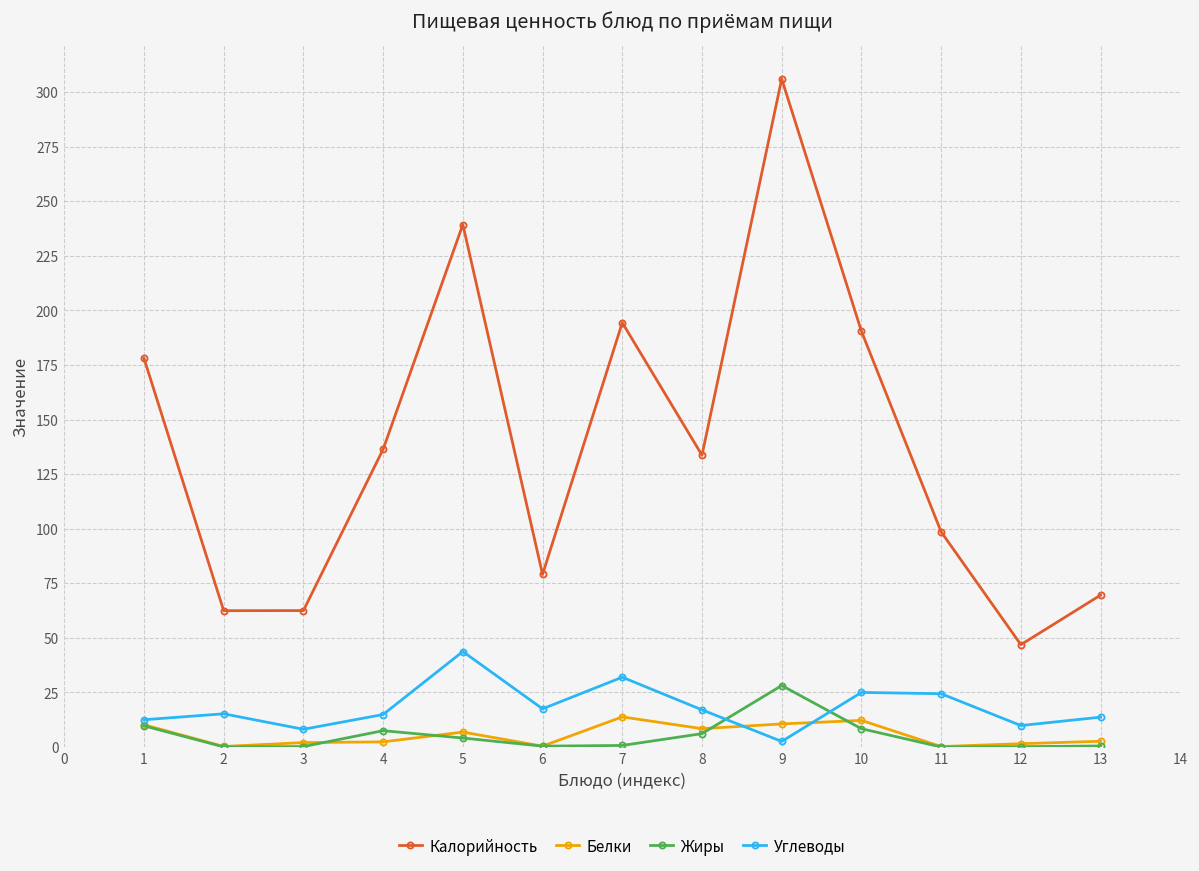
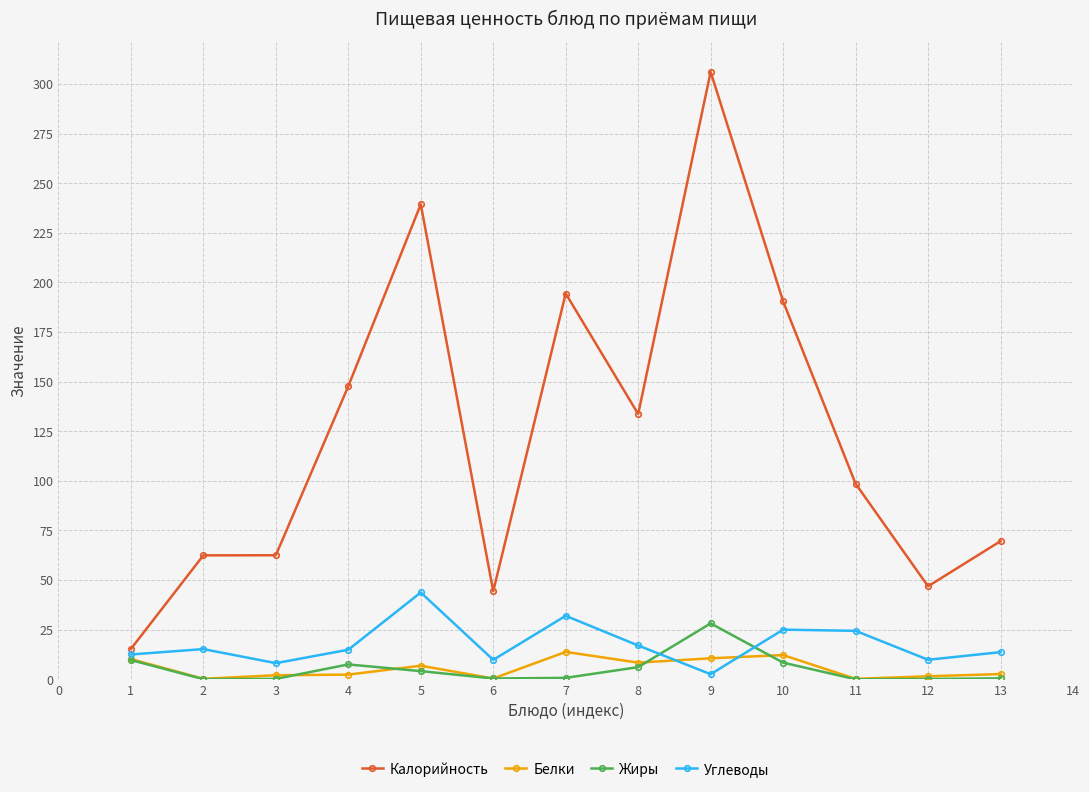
  {
    "Калорийность": {
-     "1": 178,
+     "1": 15,
      "2": 62,
      "3": 63,
-     "4": 136,
+     "4": 148,
      "5": 239,
-     "6": 79,
+     "6": 44,
      "7": 194,
      "8": 134,
      "9": 306,
      "10": 190,
      "11": 99,
      "12": 47,
      "13": 70
    },
    "Белки": {
      "3": 2,
      "4": 2,
      "5": 7,
      "7": 14,
      "8": 8,
      "9": 11,
      "10": 12,
      "12": 2,
      "13": 3
    },
    "Жиры": {
      "3": 0,
      "4": 7,
      "5": 4,
      "7": 1,
      "8": 6,
      "9": 28,
      "10": 8,
      "12": 0,
      "13": 0
    },
    "Углеводы": {
      "1": 13,
      "2": 15,
      "3": 8,
      "4": 15,
      "5": 44,
-     "6": 18,
+     "6": 10,
      "7": 32,
      "8": 17,
      "9": 3,
      "10": 25,
      "11": 24,
      "12": 10,
      "13": 14
    }
  }
